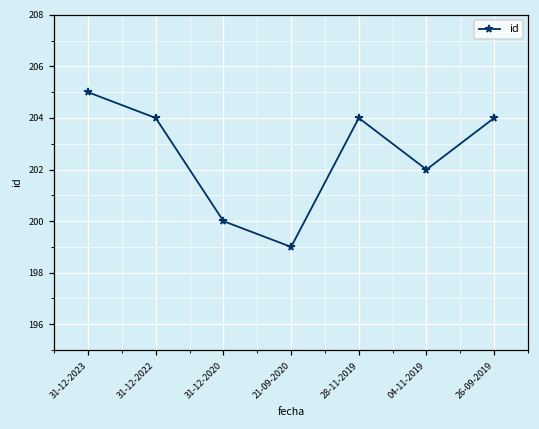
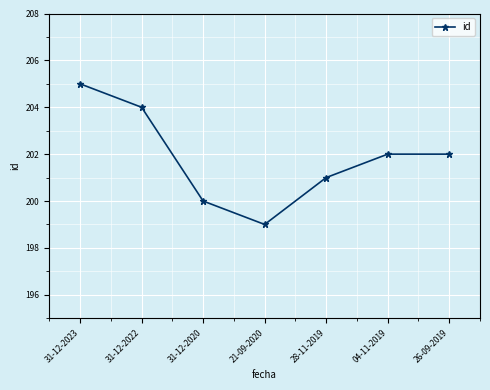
  {
    "31-12-2023": 205,
    "31-12-2022": 204,
    "31-12-2020": 200,
    "21-09-2020": 199,
-   "28-11-2019": 204,
+   "28-11-2019": 201,
    "04-11-2019": 202,
-   "26-09-2019": 204
+   "26-09-2019": 202
  }
